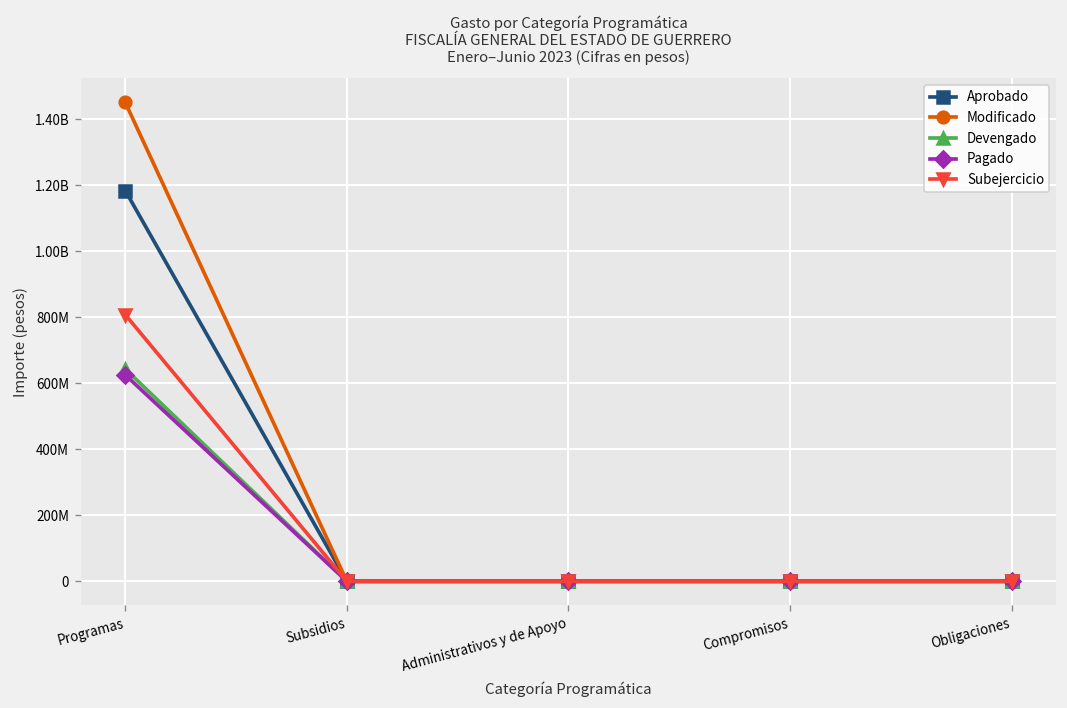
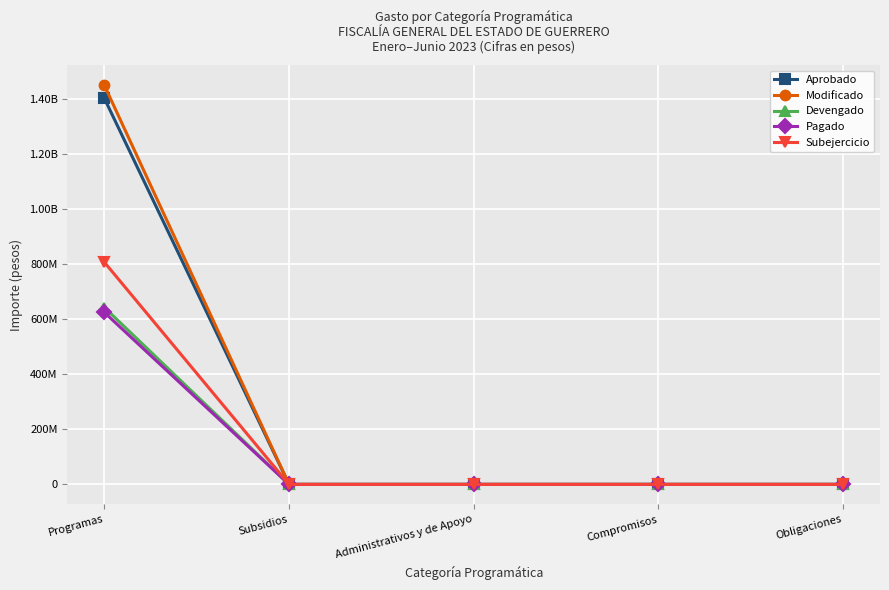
  {
    "Aprobado": {
-     "Programas": 1180000000
+     "Programas": 1400000000
    },
    "Modificado": {
      "Programas": 1450000000
    },
    "Devengado": {
      "Programas": 640000000
    },
    "Pagado": {
      "Programas": 630000000
    },
    "Subejercicio": {
      "Programas": 810000000
    }
  }
